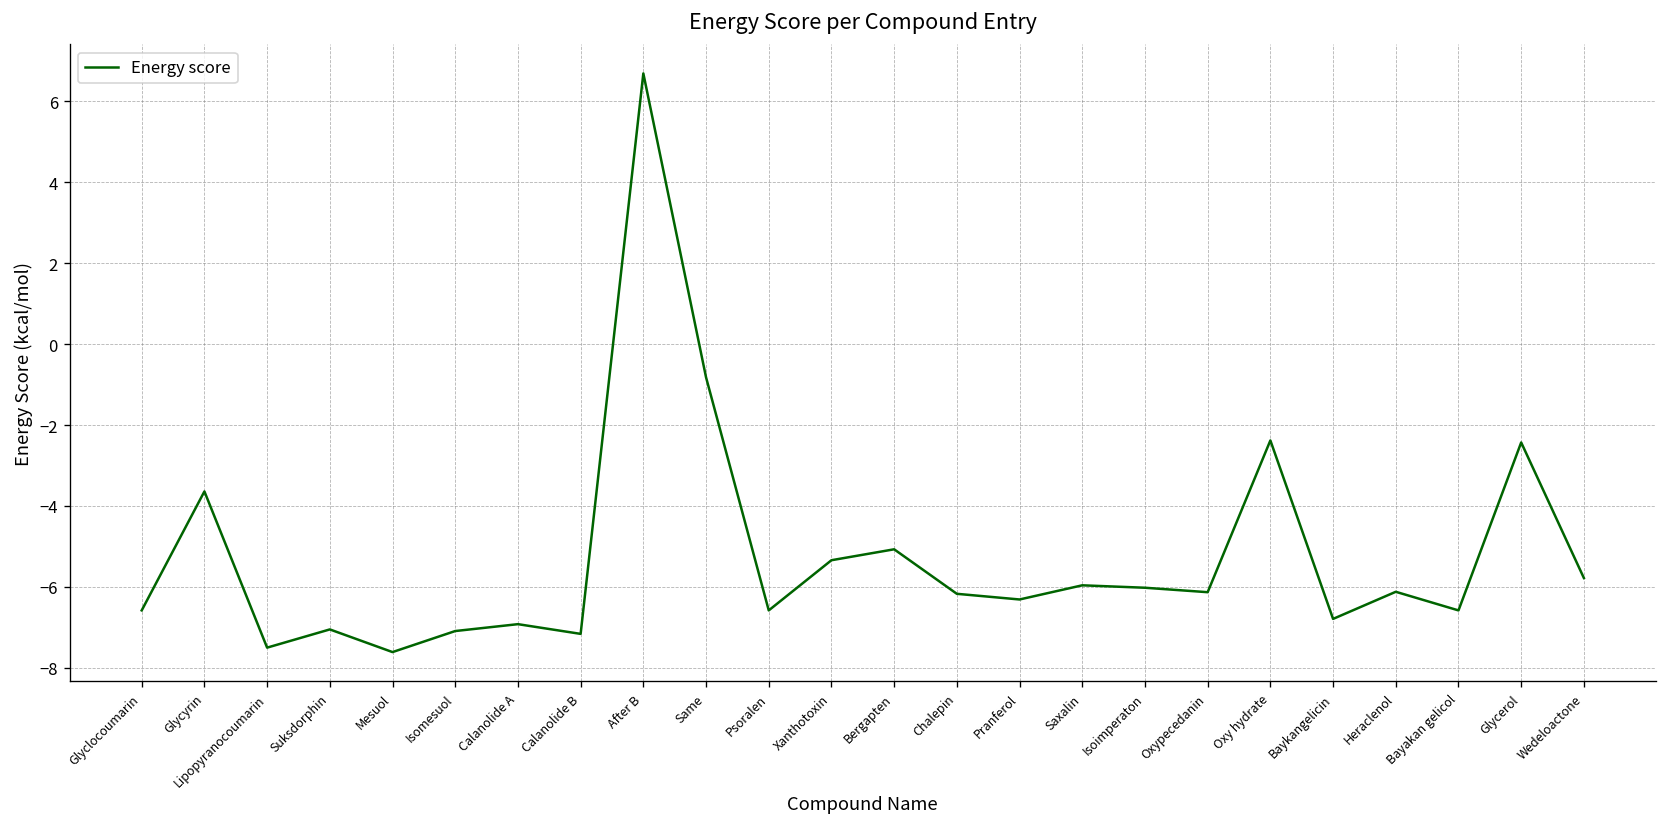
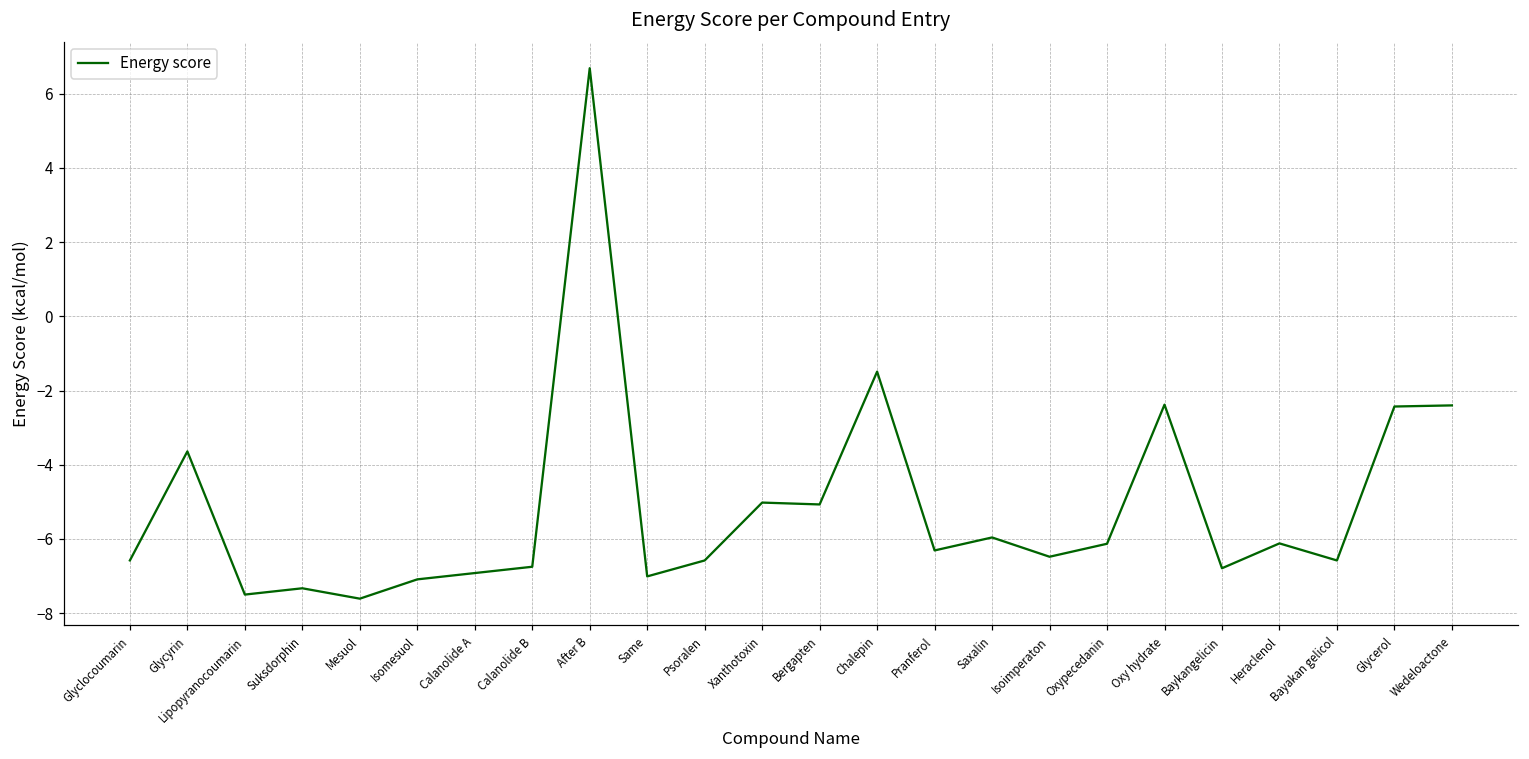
  {
    "Glyclocoumarin": -6.6,
    "Glycyrin": -3.6,
    "Lipopyranocoumarin": -7.5,
-   "Suksdorphin": -7.1,
+   "Suksdorphin": -7.3,
    "Mesuol": -7.6,
    "Isomesuol": -7.1,
    "Calanolide A": -6.9,
-   "Calanolide B": -7.2,
+   "Calanolide B": -6.8,
    "After B": 6.7,
-   "Same": -0.8,
+   "Same": -7.0,
    "Psoralen": -6.6,
-   "Xanthotoxin": -5.3,
+   "Xanthotoxin": -5.0,
    "Bergapten": -5.1,
-   "Chalepin": -6.2,
+   "Chalepin": -1.5,
    "Pranferol": -6.3,
    "Saxalin": -6.0,
-   "Isoimperaton": -6.0,
+   "Isoimperaton": -6.5,
    "Oxypecedanin": -6.1,
    "Oxy hydrate": -2.4,
    "Baykangelicin": -6.8,
    "Heraclenol": -6.1,
    "Bayakan gelicol": -6.6,
    "Glycerol": -2.4,
-   "Wedeloactone": -5.8
+   "Wedeloactone": -2.4
  }
